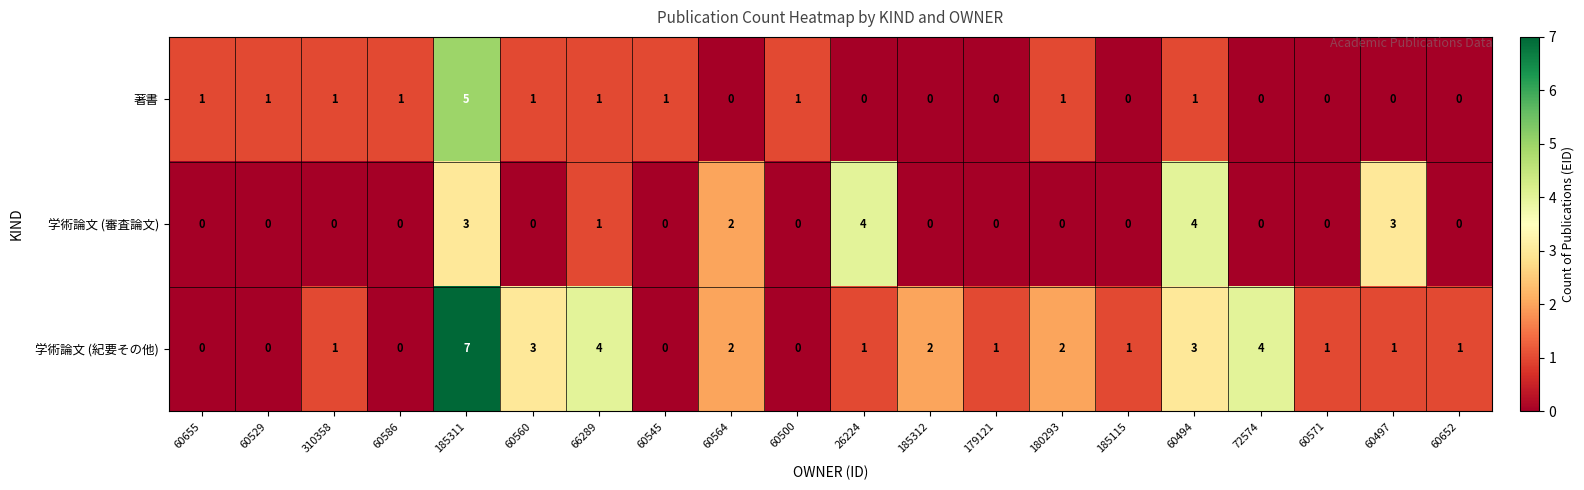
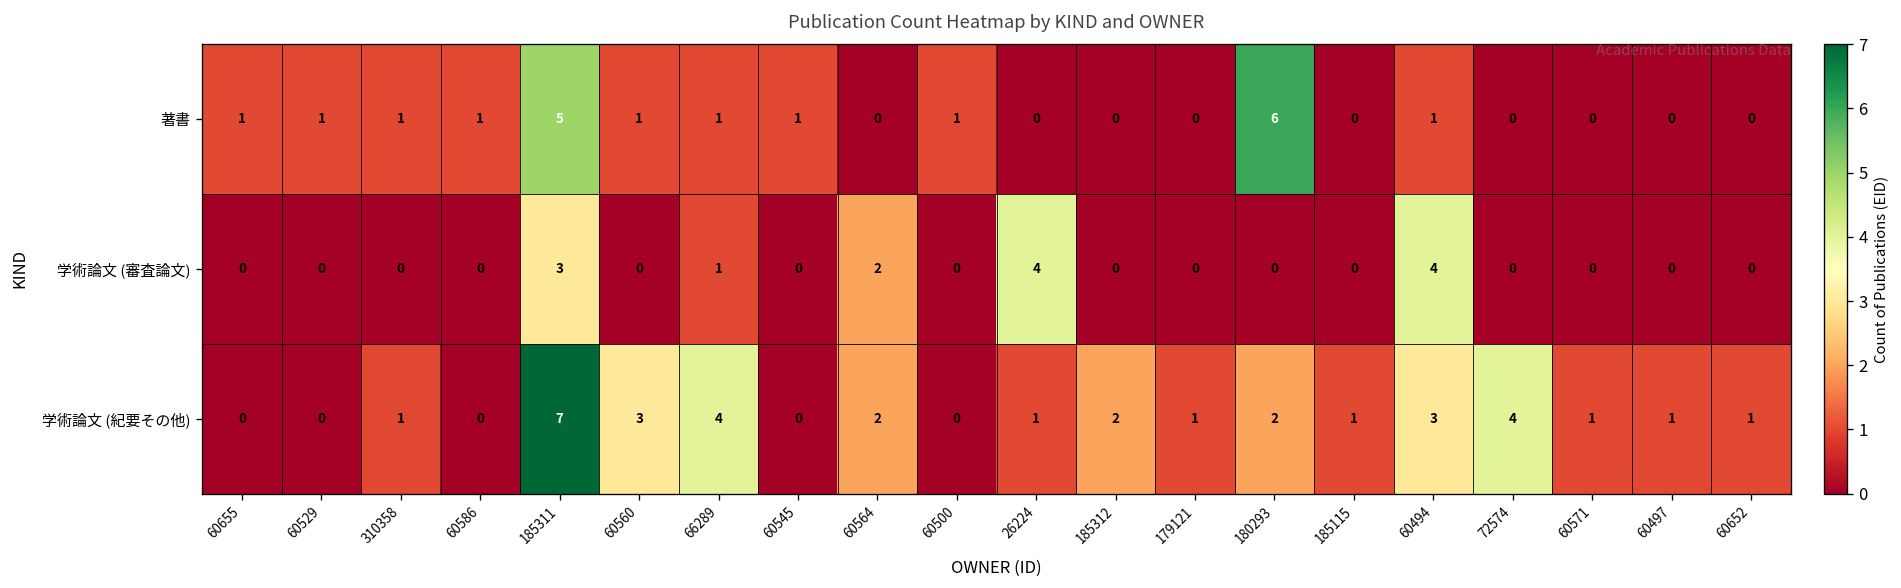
  {
    "著書": {
      "60655": 1,
      "60529": 1,
      "310358": 1,
      "60586": 1,
      "185311": 5,
      "60560": 1,
      "66289": 1,
      "60545": 1,
      "60564": 0,
      "60500": 1,
      "26224": 0,
      "185312": 0,
      "179121": 0,
-     "180293": 1,
+     "180293": 6,
      "185115": 0,
      "60494": 1,
      "72574": 0,
      "60571": 0,
      "60652": 0
    },
    "学術論文 (審査論文)": {
      "60655": 0,
      "60529": 0,
      "310358": 0,
      "60586": 0,
      "185311": 3,
      "60560": 0,
      "66289": 1,
      "60545": 0,
      "60564": 2,
      "60500": 0,
      "26224": 4,
      "185312": 0,
      "179121": 0,
      "180293": 0,
      "185115": 0,
      "60494": 4,
      "72574": 0,
      "60571": 0,
-     "60497": 3,
+     "60497": 0,
      "60652": 0
    },
    "学術論文 (紀要その他)": {
      "60655": 0,
      "60529": 0,
      "310358": 1,
      "60586": 0,
      "185311": 7,
      "60560": 3,
      "66289": 4,
      "60545": 0,
      "60564": 2,
      "60500": 0,
      "26224": 1,
      "185312": 2,
      "179121": 1,
      "180293": 2,
      "185115": 1,
      "60494": 3,
      "72574": 4,
      "60571": 1,
      "60497": 1,
      "60652": 1
    }
  }
